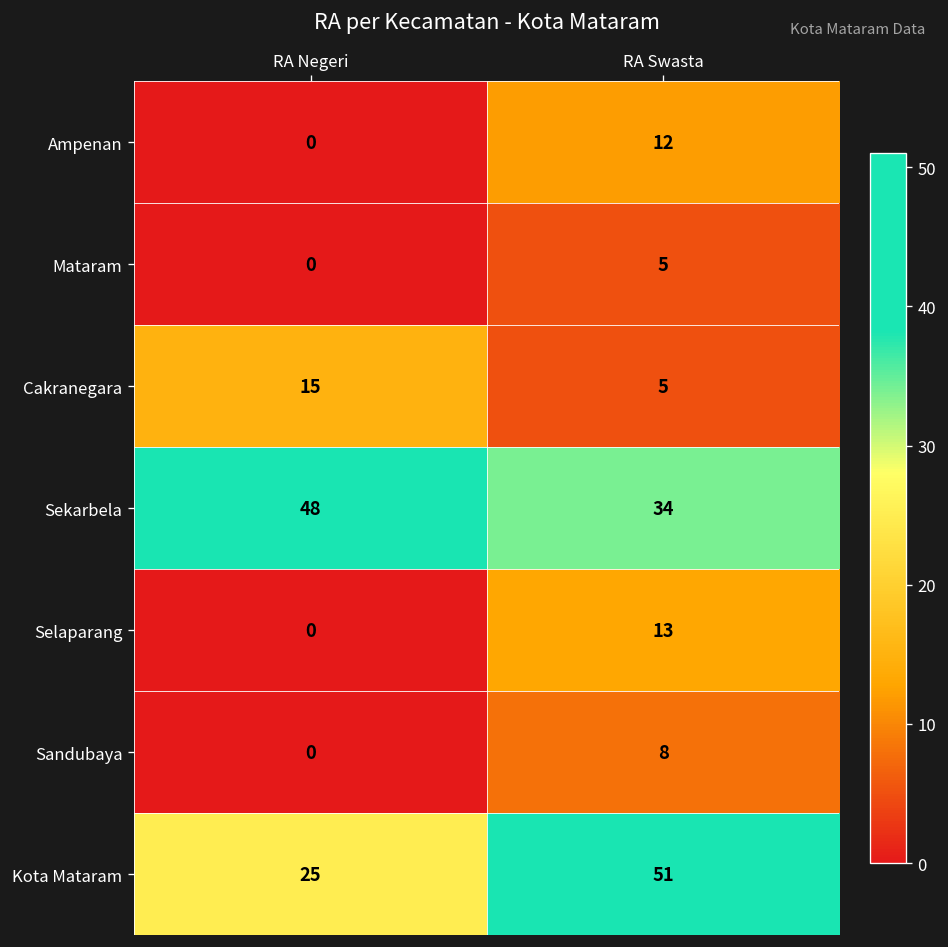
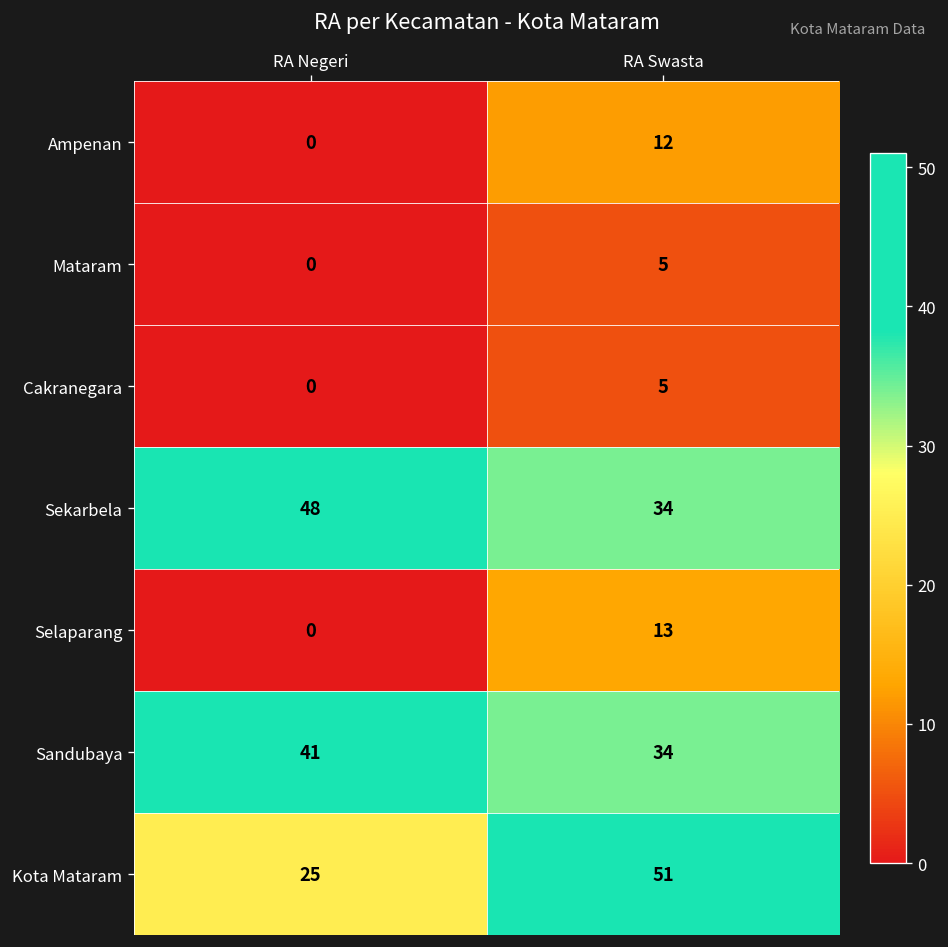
  {
    "Ampenan": {
      "RA Negeri": 0,
      "RA Swasta": 12
    },
    "Mataram": {
      "RA Negeri": 0,
      "RA Swasta": 5
    },
    "Cakranegara": {
-     "RA Negeri": 15,
+     "RA Negeri": 0,
      "RA Swasta": 5
    },
    "Sekarbela": {
      "RA Negeri": 48,
      "RA Swasta": 34
    },
    "Selaparang": {
      "RA Negeri": 0,
      "RA Swasta": 13
    },
    "Sandubaya": {
-     "RA Negeri": 0,
-     "RA Swasta": 8
+     "RA Negeri": 41,
+     "RA Swasta": 34
    },
    "Kota Mataram": {
      "RA Negeri": 25,
      "RA Swasta": 51
    }
  }
